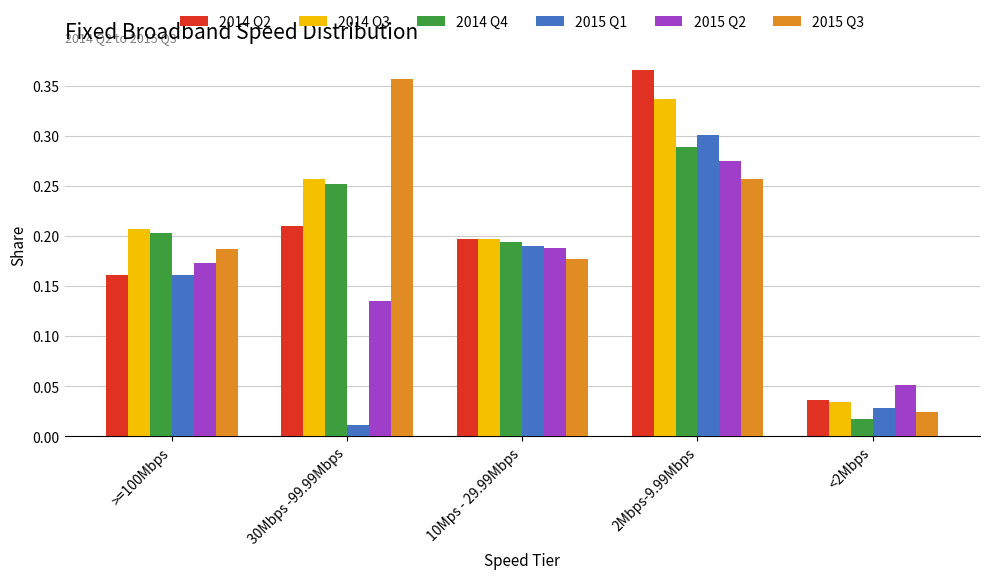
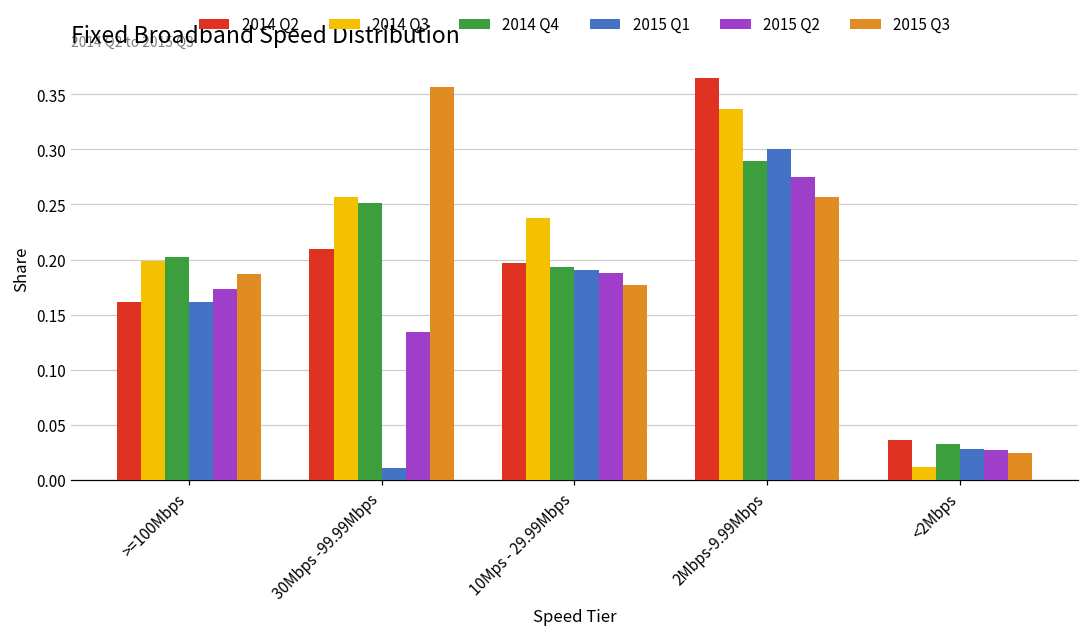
  {
    "2014 Q2": {
      ">=100Mbps": 0.161,
      "30Mbps -99.99Mbps": 0.210,
      "10Mps - 29.99Mbps": 0.197,
      "2Mbps-9.99Mbps": 0.365,
      "<2Mbps": 0.036
    },
    "2014 Q3": {
-     ">=100Mbps": 0.207,
+     ">=100Mbps": 0.199,
      "30Mbps -99.99Mbps": 0.256,
-     "10Mps - 29.99Mbps": 0.197,
+     "10Mps - 29.99Mbps": 0.238,
      "2Mbps-9.99Mbps": 0.337,
-     "<2Mbps": 0.034
+     "<2Mbps": 0.012
    },
    "2014 Q4": {
      ">=100Mbps": 0.202,
      "30Mbps -99.99Mbps": 0.251,
      "10Mps - 29.99Mbps": 0.193,
      "2Mbps-9.99Mbps": 0.289,
-     "<2Mbps": 0.017
+     "<2Mbps": 0.032
    },
    "2015 Q1": {
      ">=100Mbps": 0.161,
      "30Mbps -99.99Mbps": 0.011,
      "10Mps - 29.99Mbps": 0.190,
      "2Mbps-9.99Mbps": 0.301,
      "<2Mbps": 0.028
    },
    "2015 Q2": {
      ">=100Mbps": 0.173,
      "30Mbps -99.99Mbps": 0.134,
      "10Mps - 29.99Mbps": 0.188,
      "2Mbps-9.99Mbps": 0.275,
-     "<2Mbps": 0.051
+     "<2Mbps": 0.027
    },
    "2015 Q3": {
      ">=100Mbps": 0.186,
      "30Mbps -99.99Mbps": 0.356,
      "10Mps - 29.99Mbps": 0.177,
      "2Mbps-9.99Mbps": 0.256,
      "<2Mbps": 0.024
    }
  }
